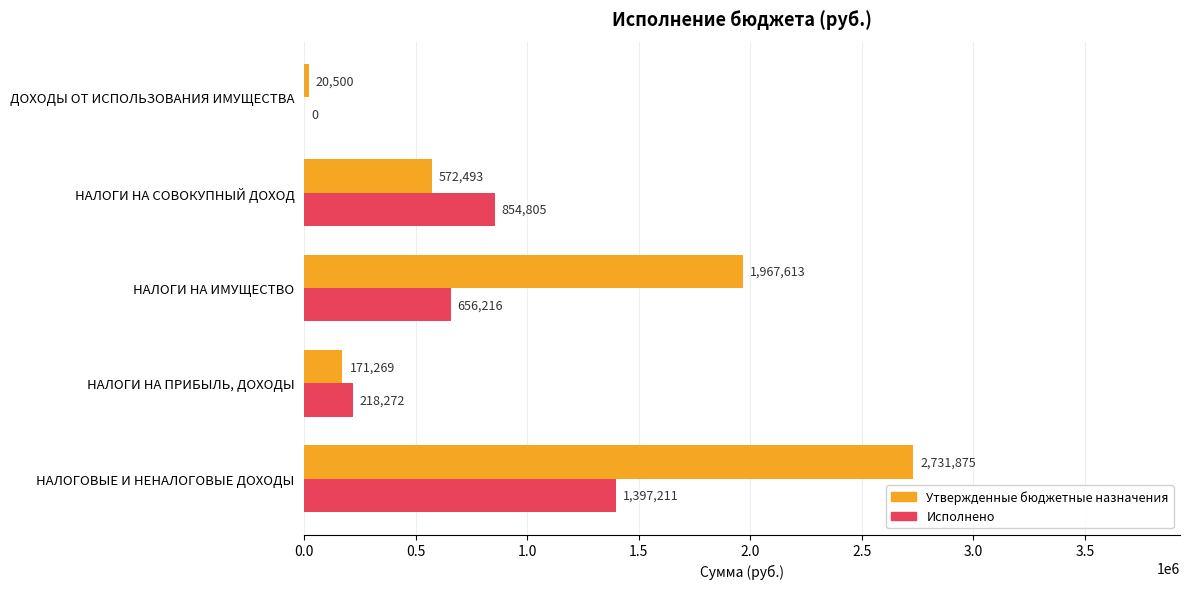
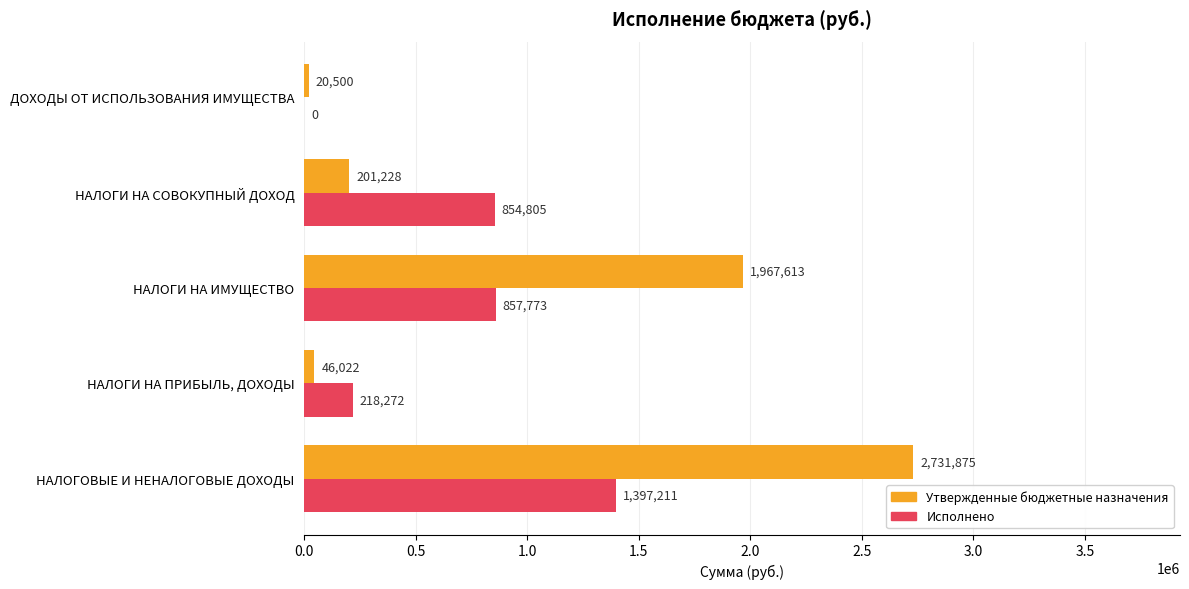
  {
    "Утвержденные бюджетные назначения": {
      "ДОХОДЫ ОТ ИСПОЛЬЗОВАНИЯ ИМУЩЕСТВА": "20,500",
-     "НАЛОГИ НА СОВОКУПНЫЙ ДОХОД": "572,493",
+     "НАЛОГИ НА СОВОКУПНЫЙ ДОХОД": "201,228",
      "НАЛОГИ НА ИМУЩЕСТВО": "1,967,613",
-     "НАЛОГИ НА ПРИБЫЛЬ, ДОХОДЫ": "171,269",
+     "НАЛОГИ НА ПРИБЫЛЬ, ДОХОДЫ": "46,022",
      "НАЛОГОВЫЕ И НЕНАЛОГОВЫЕ ДОХОДЫ": "2,731,875"
    },
    "Исполнено": {
      "ДОХОДЫ ОТ ИСПОЛЬЗОВАНИЯ ИМУЩЕСТВА": "0",
      "НАЛОГИ НА СОВОКУПНЫЙ ДОХОД": "854,805",
-     "НАЛОГИ НА ИМУЩЕСТВО": "656,216",
+     "НАЛОГИ НА ИМУЩЕСТВО": "857,773",
      "НАЛОГИ НА ПРИБЫЛЬ, ДОХОДЫ": "218,272",
      "НАЛОГОВЫЕ И НЕНАЛОГОВЫЕ ДОХОДЫ": "1,397,211"
    }
  }
